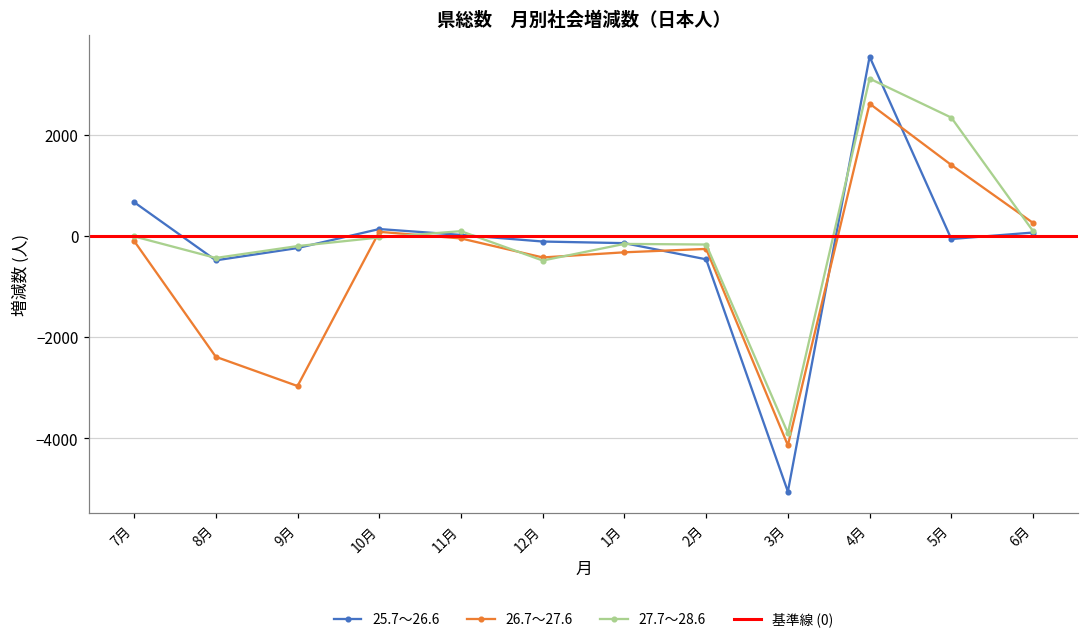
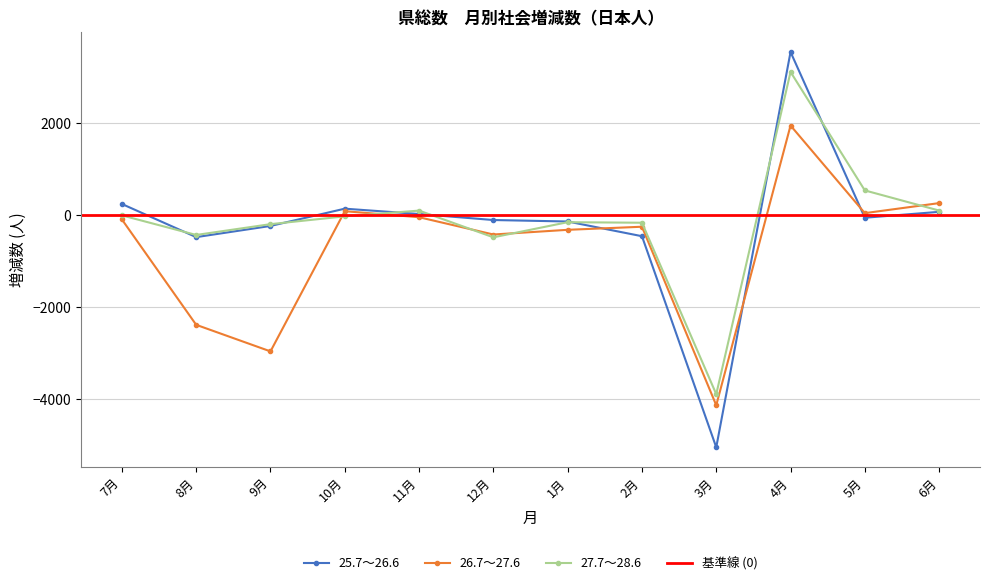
  {
    "25.7～26.6": {
-     "7月": 700,
+     "7月": 200,
      "11月": 0,
      "12月": -100,
      "2月": -500,
      "3月": -5100,
      "4月": 3600,
      "5月": -100
    },
    "26.7～27.6": {
      "7月": -100,
      "8月": -2400,
      "9月": -3000,
      "11月": 0,
      "12月": -400,
      "1月": -300,
      "2月": -300,
      "3月": -4100,
-     "4月": 2600,
-     "5月": 1400,
+     "4月": 2000,
+     "5月": 0,
      "6月": 300
    },
    "27.7～28.6": {
      "7月": 0,
      "10月": 0,
      "11月": 100,
      "12月": -500,
      "2月": -200,
      "3月": -3900,
      "4月": 3100,
-     "5月": 2300
+     "5月": 500
    }
  }
